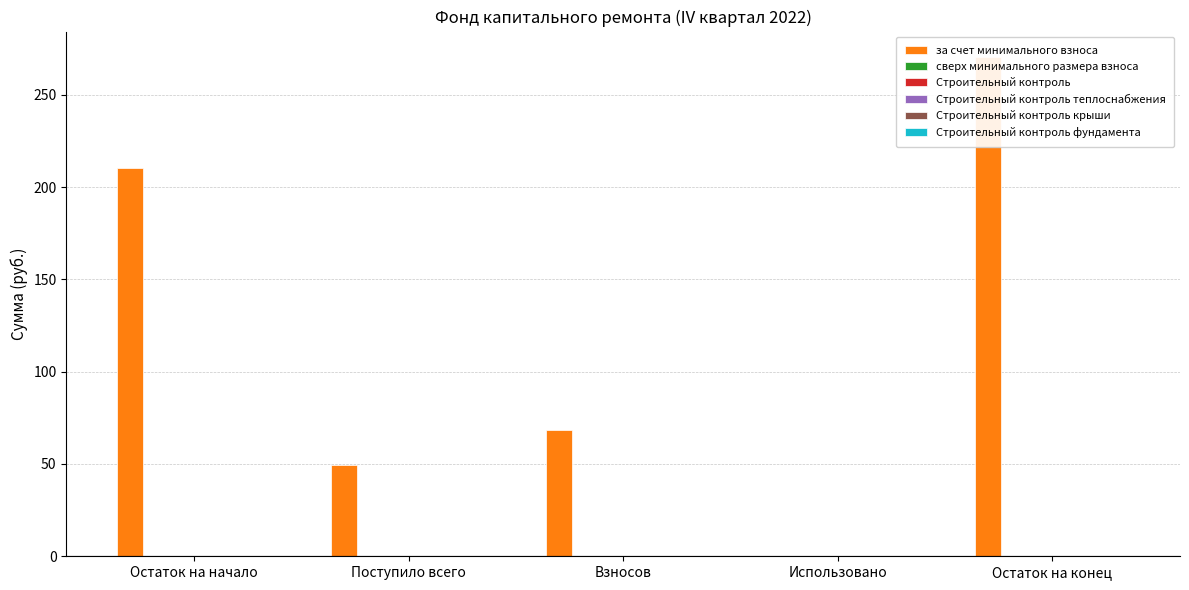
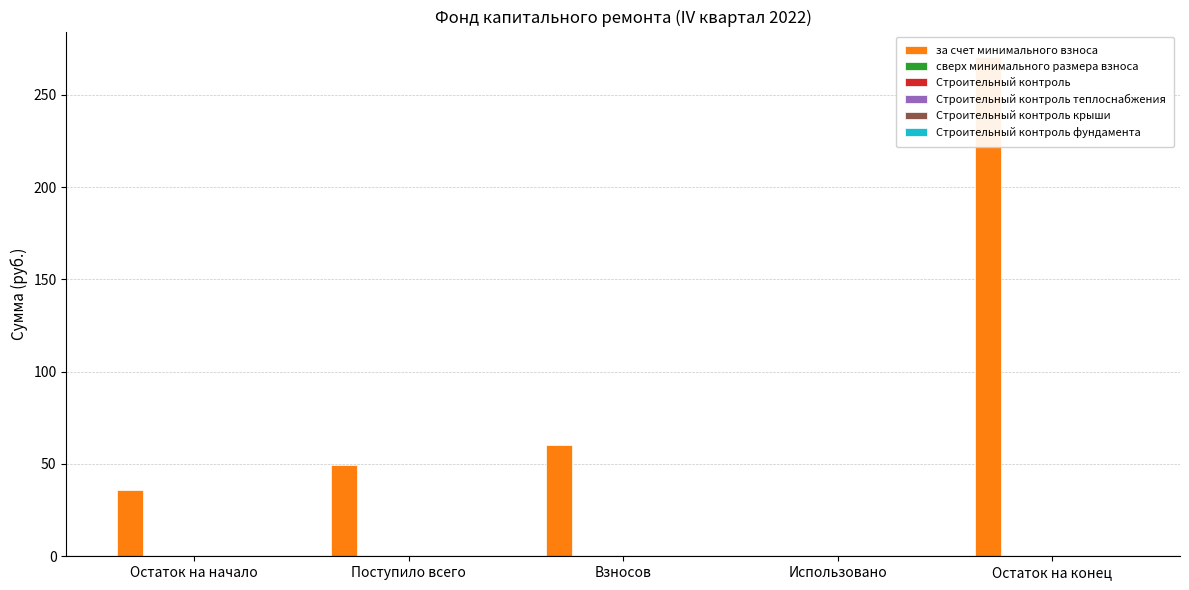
  {
    "за счет минимального взноса": {
-     "Остаток на начало": 210,
+     "Остаток на начало": 36,
      "Поступило всего": 49,
-     "Взносов": 69,
+     "Взносов": 60,
      "Использовано": 0
    },
    "сверх минимального размера взноса": {
      "Остаток на начало": 0,
      "Поступило всего": 0,
      "Взносов": 0,
      "Использовано": 0,
      "Остаток на конец": 0
    },
    "Строительный контроль": {
      "Остаток на начало": 0,
      "Поступило всего": 0,
      "Взносов": 0,
      "Использовано": 0,
      "Остаток на конец": 0
    },
    "Строительный контроль теплоснабжения": {
      "Остаток на начало": 0,
      "Поступило всего": 0,
      "Взносов": 0,
      "Использовано": 0,
      "Остаток на конец": 0
    },
    "Строительный контроль крыши": {
      "Остаток на начало": 0,
      "Поступило всего": 0,
      "Взносов": 0,
      "Использовано": 0,
      "Остаток на конец": 0
    },
    "Строительный контроль фундамента": {
      "Остаток на начало": 0,
      "Поступило всего": 0,
      "Взносов": 0,
      "Использовано": 0,
      "Остаток на конец": 0
    }
  }
